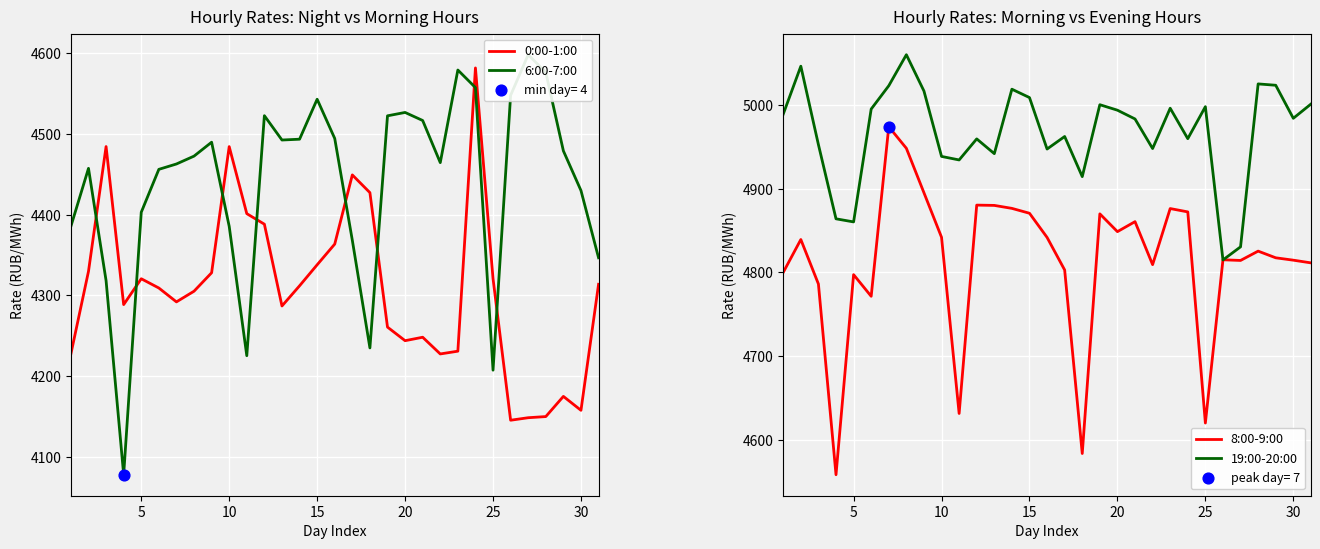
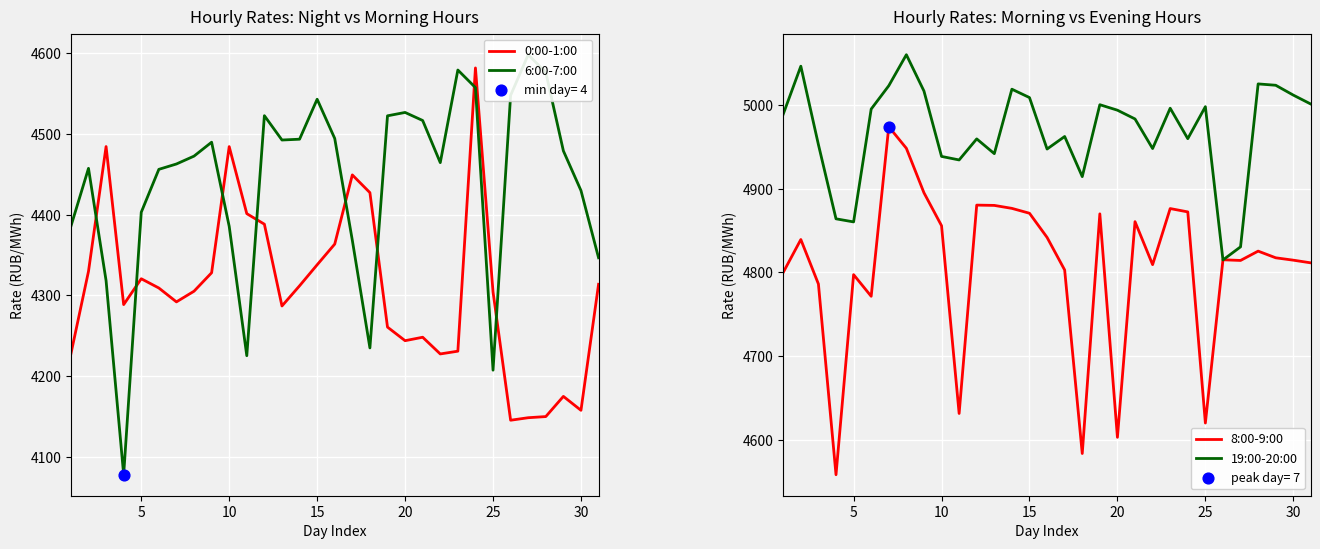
  {
    "Hourly Rates: Night vs Morning Hours": {
      "0:00-1:00": {
        "5": 4320,
        "10": 4480,
        "15": 4340,
        "20": 4240,
-       "25": 4320,
+       "25": 4300,
        "30": 4160
      },
      "6:00-7:00": {
        "5": 4400,
        "10": 4390,
        "15": 4540,
        "20": 4530,
        "25": 4210,
        "30": 4430
      }
    },
    "Hourly Rates: Morning vs Evening Hours": {
      "8:00-9:00": {
        "5": 4800,
-       "10": 4840,
+       "10": 4860,
        "15": 4870,
-       "20": 4850,
+       "20": 4600,
        "25": 4620,
        "30": 4810
      },
      "19:00-20:00": {
        "5": 4860,
        "10": 4940,
        "15": 5010,
        "20": 4990,
        "25": 5000,
-       "30": 4980
+       "30": 5010
      }
    }
  }
